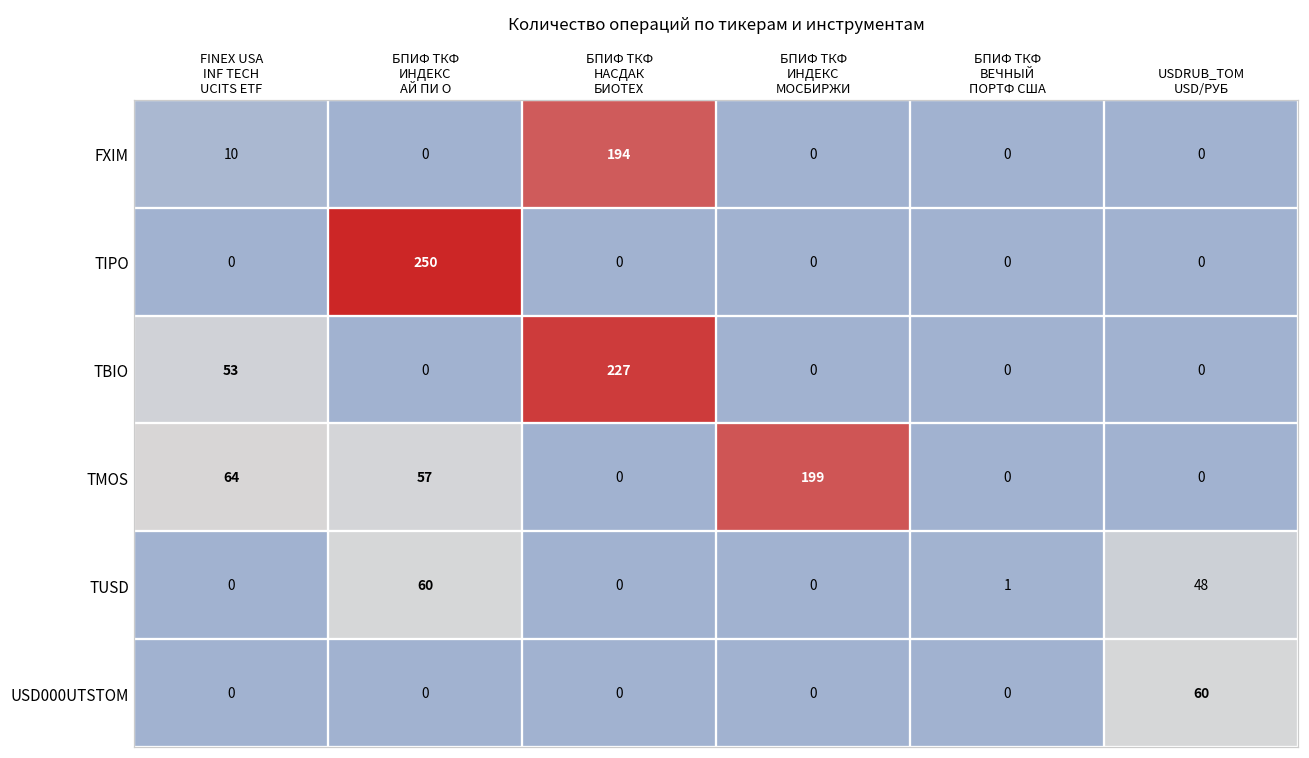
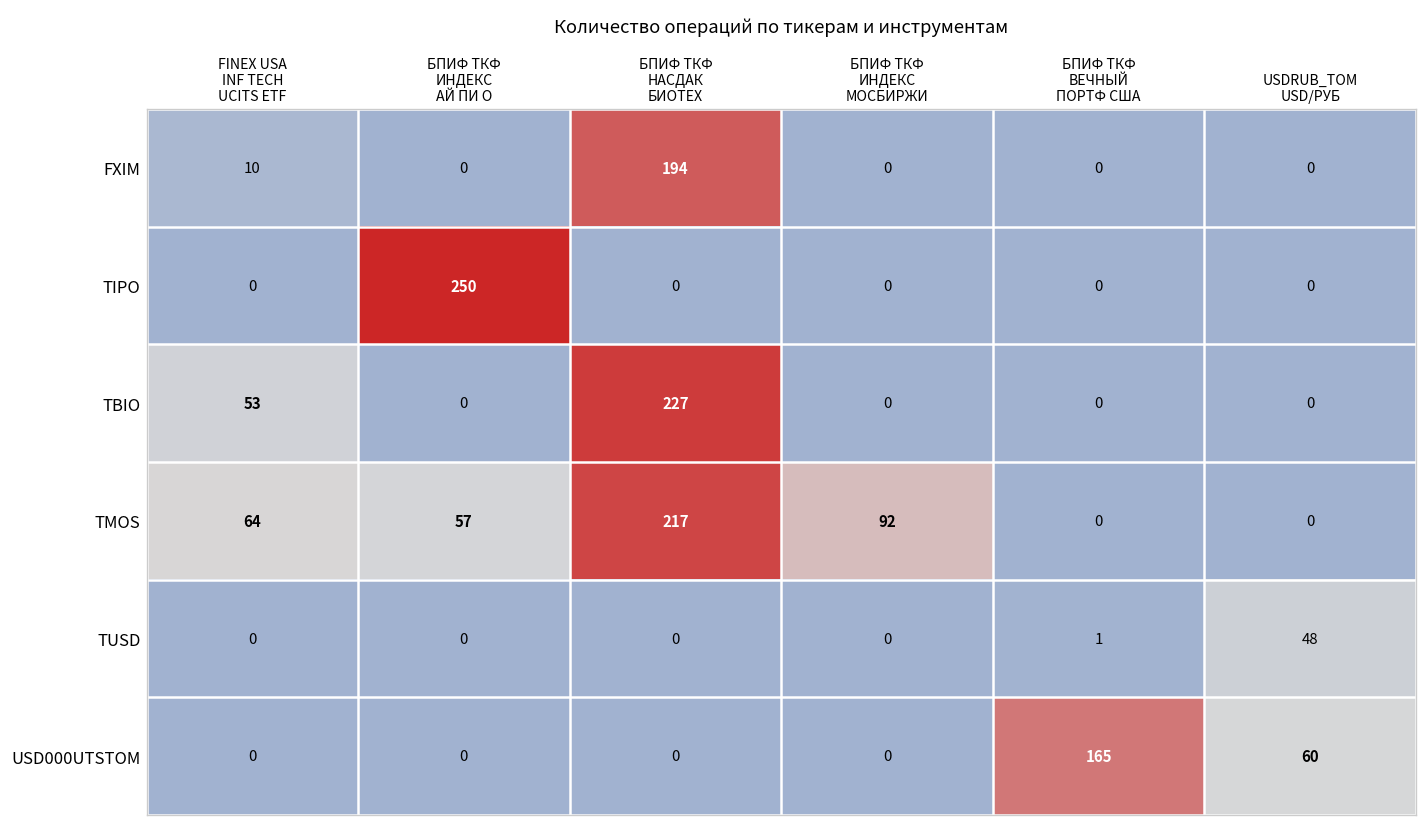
  {
    "FXIM": {
      "FINEX USA INF TECH UCITS ETF": 10,
      "БПИФ ТКФ ИНДЕКС АЙ ПИ О": 0,
      "БПИФ ТКФ НАСДАК БИОТЕХ": 194,
      "БПИФ ТКФ ИНДЕКС МОСБИРЖИ": 0,
      "БПИФ ТКФ ВЕЧНЫЙ ПОРТФ США": 0,
      "USDRUB_TOM USD/РУБ": 0
    },
    "TIPO": {
      "FINEX USA INF TECH UCITS ETF": 0,
      "БПИФ ТКФ ИНДЕКС АЙ ПИ О": 250,
      "БПИФ ТКФ НАСДАК БИОТЕХ": 0,
      "БПИФ ТКФ ИНДЕКС МОСБИРЖИ": 0,
      "БПИФ ТКФ ВЕЧНЫЙ ПОРТФ США": 0,
      "USDRUB_TOM USD/РУБ": 0
    },
    "TBIO": {
      "FINEX USA INF TECH UCITS ETF": 53,
      "БПИФ ТКФ ИНДЕКС АЙ ПИ О": 0,
      "БПИФ ТКФ НАСДАК БИОТЕХ": 227,
      "БПИФ ТКФ ИНДЕКС МОСБИРЖИ": 0,
      "БПИФ ТКФ ВЕЧНЫЙ ПОРТФ США": 0,
      "USDRUB_TOM USD/РУБ": 0
    },
    "TMOS": {
      "FINEX USA INF TECH UCITS ETF": 64,
      "БПИФ ТКФ ИНДЕКС АЙ ПИ О": 57,
-     "БПИФ ТКФ НАСДАК БИОТЕХ": 0,
-     "БПИФ ТКФ ИНДЕКС МОСБИРЖИ": 199,
+     "БПИФ ТКФ НАСДАК БИОТЕХ": 217,
+     "БПИФ ТКФ ИНДЕКС МОСБИРЖИ": 92,
      "БПИФ ТКФ ВЕЧНЫЙ ПОРТФ США": 0,
      "USDRUB_TOM USD/РУБ": 0
    },
    "TUSD": {
      "FINEX USA INF TECH UCITS ETF": 0,
-     "БПИФ ТКФ ИНДЕКС АЙ ПИ О": 60,
+     "БПИФ ТКФ ИНДЕКС АЙ ПИ О": 0,
      "БПИФ ТКФ НАСДАК БИОТЕХ": 0,
      "БПИФ ТКФ ИНДЕКС МОСБИРЖИ": 0,
      "БПИФ ТКФ ВЕЧНЫЙ ПОРТФ США": 1,
      "USDRUB_TOM USD/РУБ": 48
    },
    "USD000UTSTOM": {
      "FINEX USA INF TECH UCITS ETF": 0,
      "БПИФ ТКФ ИНДЕКС АЙ ПИ О": 0,
      "БПИФ ТКФ НАСДАК БИОТЕХ": 0,
      "БПИФ ТКФ ИНДЕКС МОСБИРЖИ": 0,
-     "БПИФ ТКФ ВЕЧНЫЙ ПОРТФ США": 0,
+     "БПИФ ТКФ ВЕЧНЫЙ ПОРТФ США": 165,
      "USDRUB_TOM USD/РУБ": 60
    }
  }
